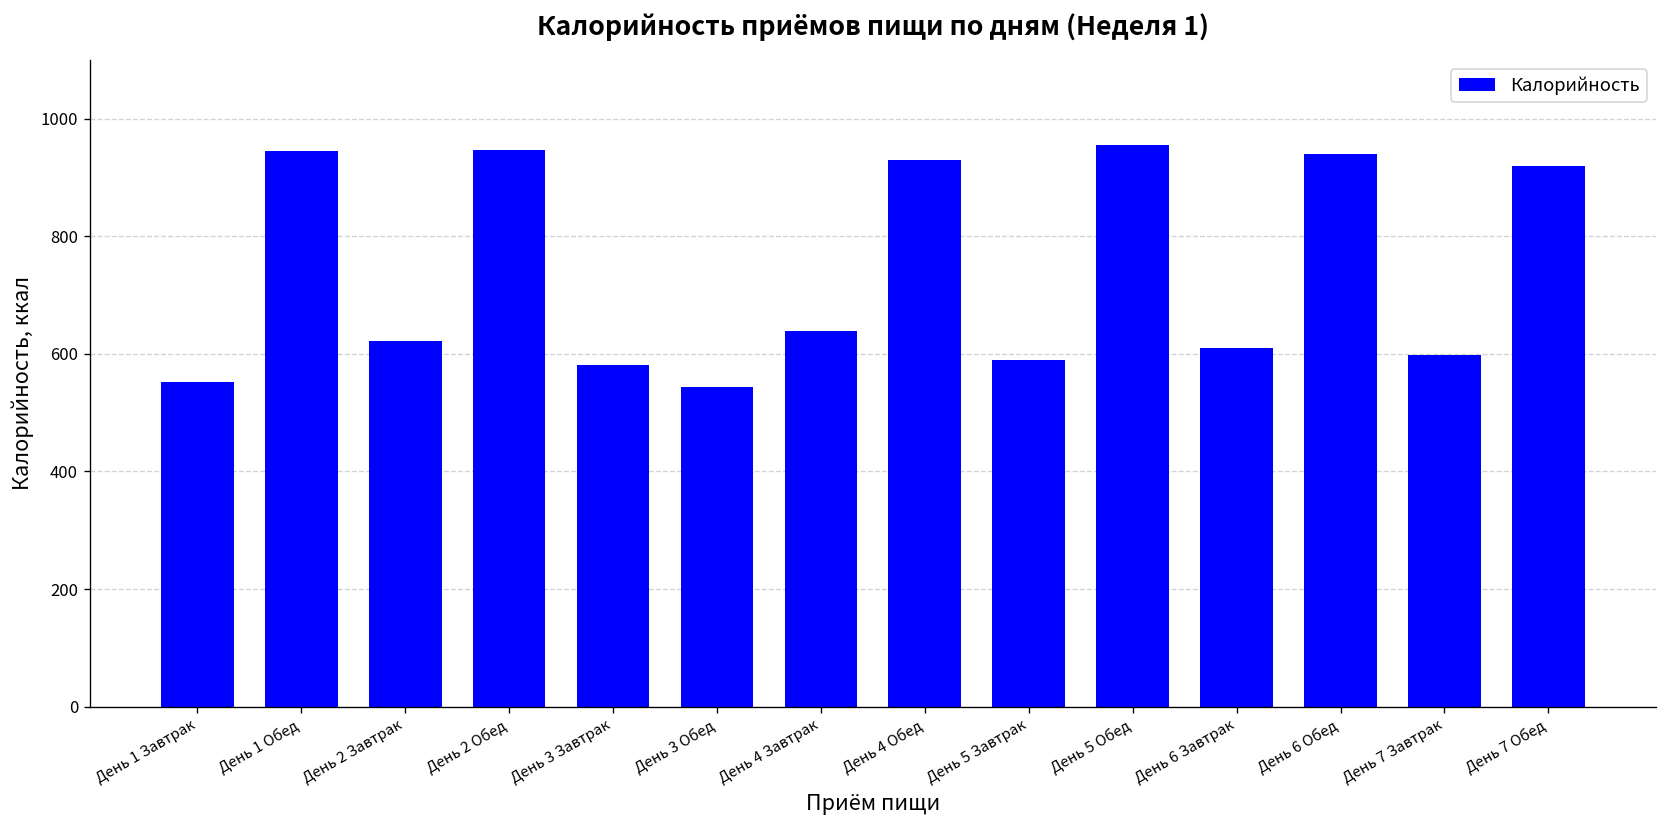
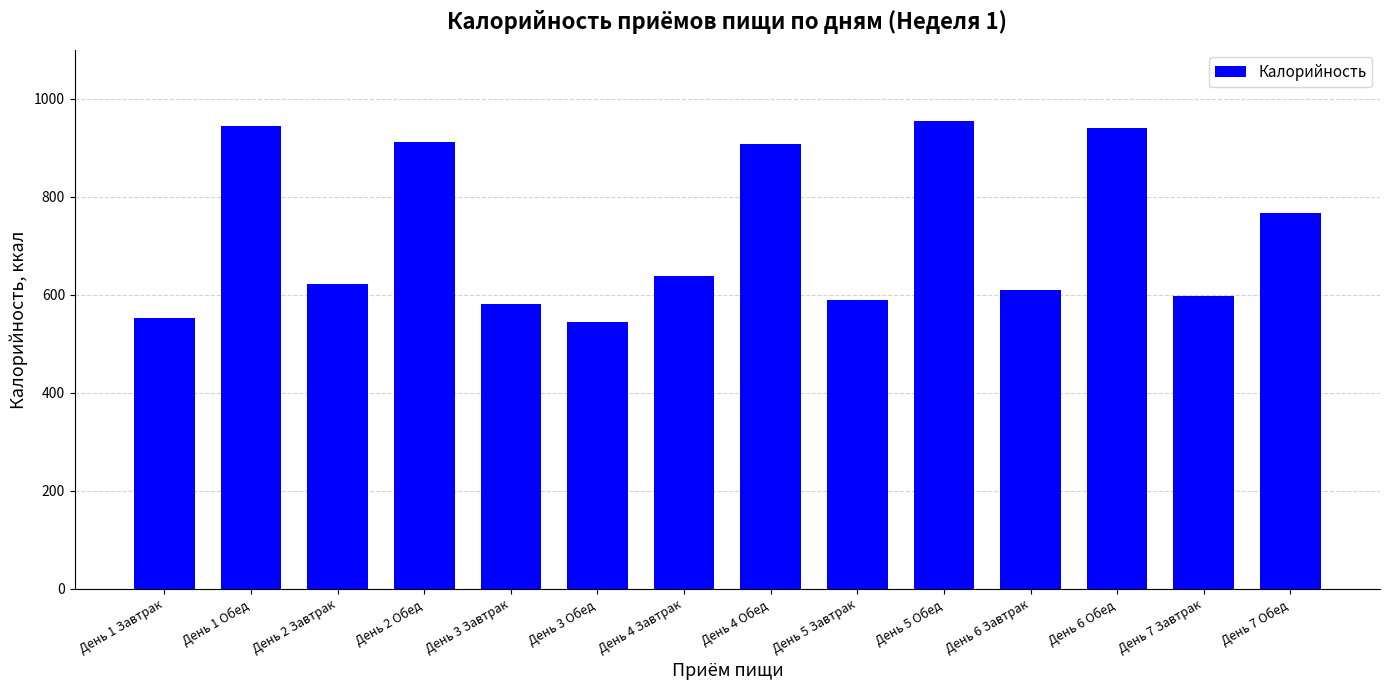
  {
    "День 1 Завтрак": 550,
    "День 1 Обед": 950,
    "День 2 Завтрак": 620,
-   "День 2 Обед": 950,
+   "День 2 Обед": 910,
    "День 3 Завтрак": 580,
    "День 3 Обед": 540,
    "День 4 Завтрак": 640,
-   "День 4 Обед": 930,
+   "День 4 Обед": 910,
    "День 5 Завтрак": 590,
    "День 5 Обед": 960,
    "День 6 Завтрак": 610,
    "День 6 Обед": 940,
    "День 7 Завтрак": 600,
-   "День 7 Обед": 920
+   "День 7 Обед": 770
  }
